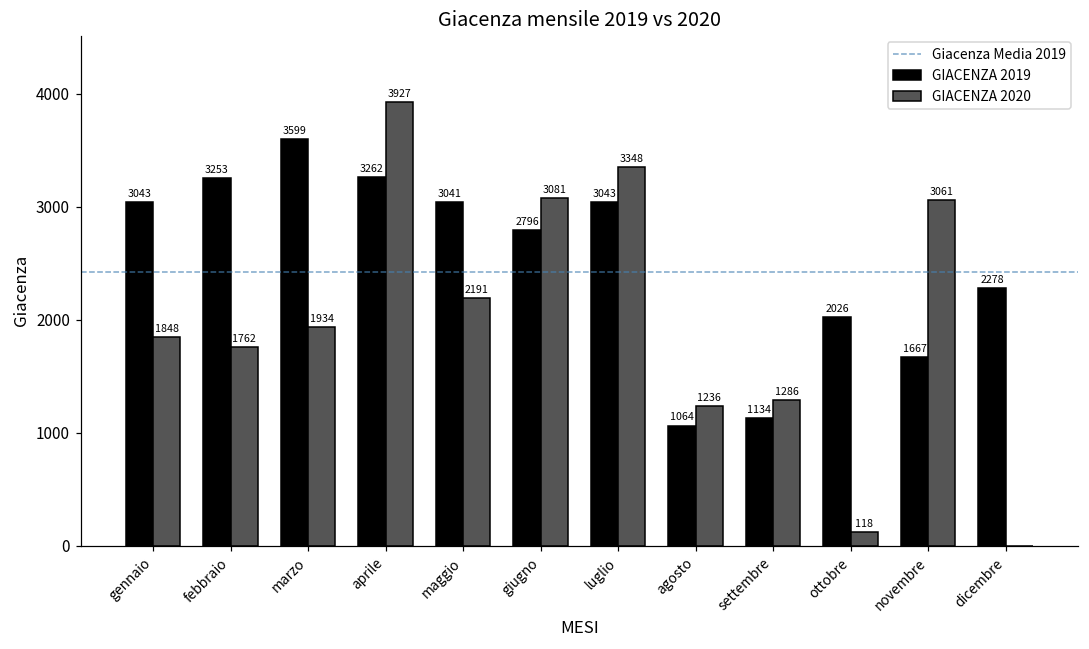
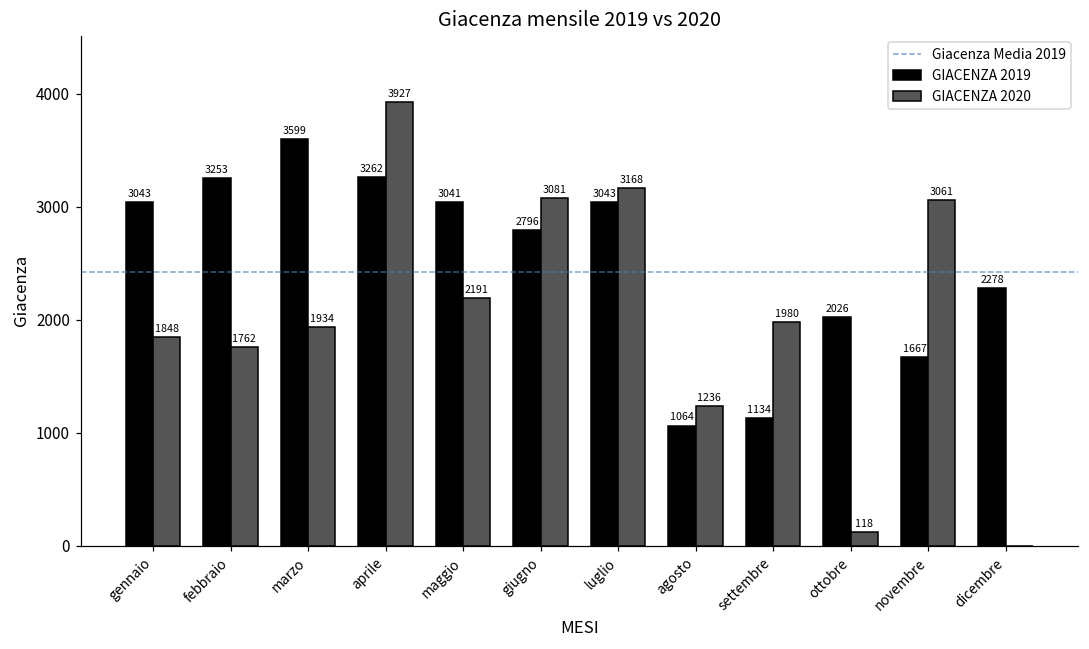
  {
    "GIACENZA 2019": {
      "gennaio": 3043,
      "febbraio": 3253,
      "marzo": 3599,
      "aprile": 3262,
      "maggio": 3041,
      "giugno": 2796,
      "luglio": 3043,
      "agosto": 1064,
      "settembre": 1134,
      "ottobre": 2026,
      "novembre": 1667,
      "dicembre": 2278
    },
    "GIACENZA 2020": {
      "gennaio": 1848,
      "febbraio": 1762,
      "marzo": 1934,
      "aprile": 3927,
      "maggio": 2191,
      "giugno": 3081,
-     "luglio": 3348,
+     "luglio": 3168,
      "agosto": 1236,
-     "settembre": 1286,
+     "settembre": 1980,
      "ottobre": 118,
      "novembre": 3061
    }
  }
